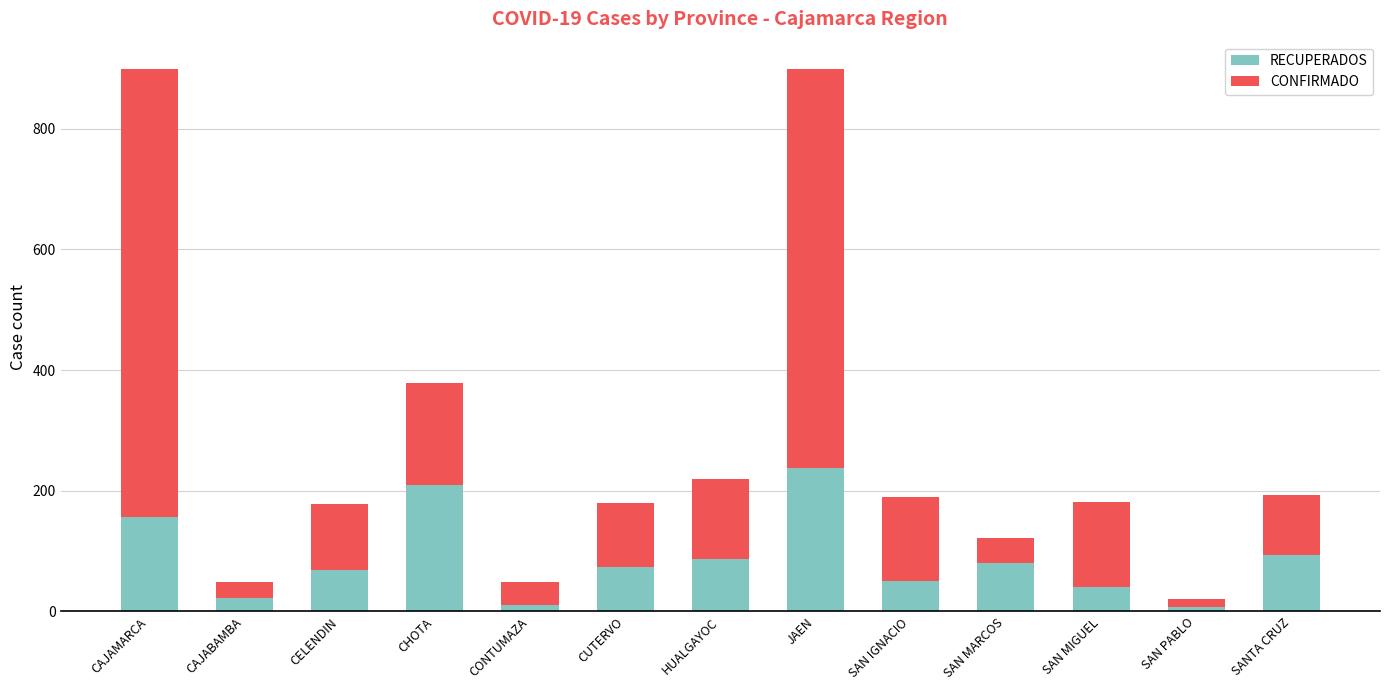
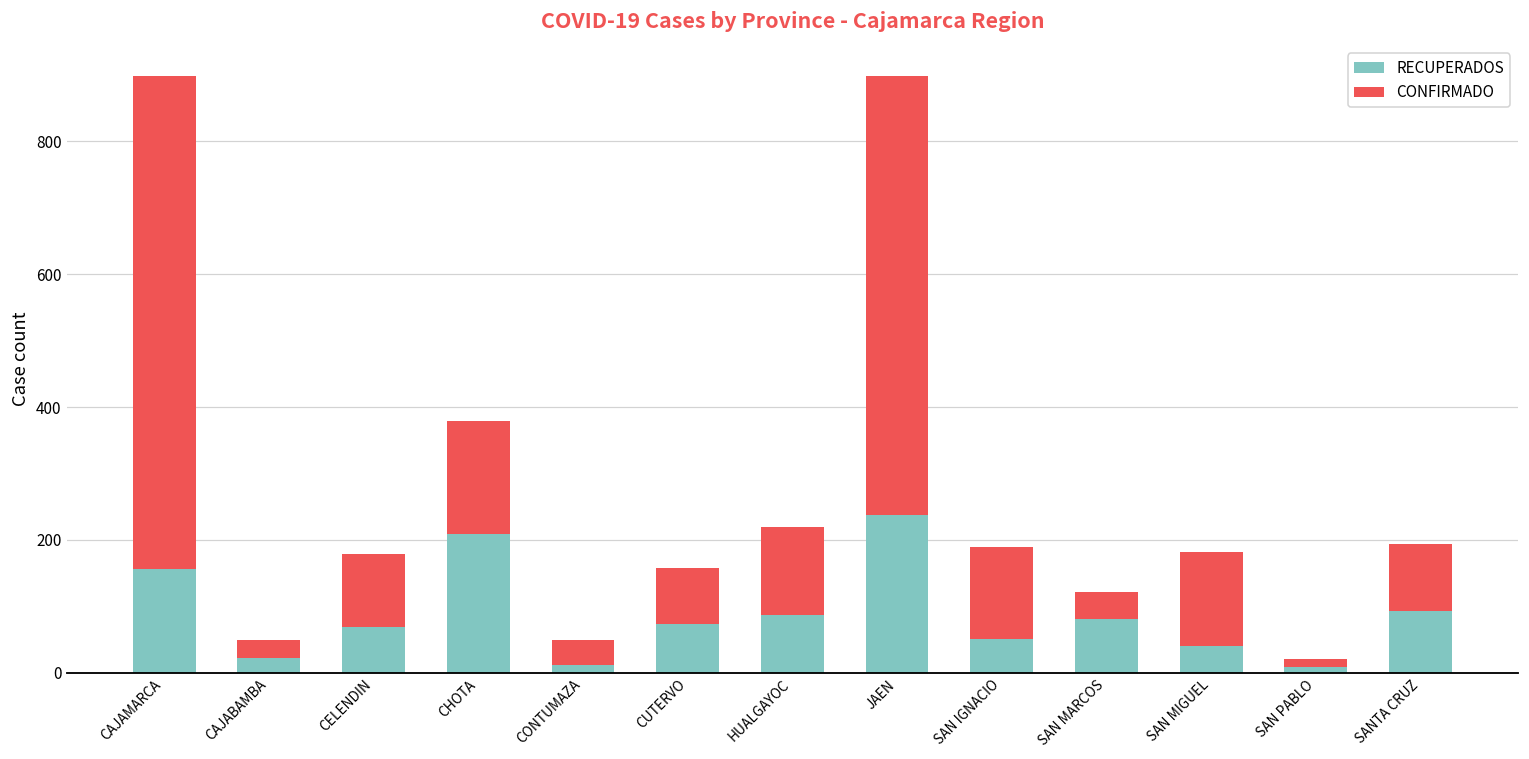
  {
    "RECUPERADOS": {
      "CAJAMARCA": 160,
      "CAJABAMBA": 20,
      "CELENDIN": 70,
      "CHOTA": 210,
      "CONTUMAZA": 10,
      "CUTERVO": 70,
      "HUALGAYOC": 90,
      "JAEN": 240,
      "SAN IGNACIO": 50,
      "SAN MARCOS": 80,
      "SAN MIGUEL": 40,
      "SAN PABLO": 10,
      "SANTA CRUZ": 90
    },
    "CONFIRMADO": {
      "CAJAMARCA": 740,
      "CAJABAMBA": 30,
      "CELENDIN": 110,
      "CHOTA": 170,
      "CONTUMAZA": 40,
-     "CUTERVO": 110,
+     "CUTERVO": 80,
      "HUALGAYOC": 130,
      "JAEN": 660,
      "SAN IGNACIO": 140,
      "SAN MARCOS": 40,
      "SAN MIGUEL": 140,
      "SAN PABLO": 10,
      "SANTA CRUZ": 100
    }
  }
